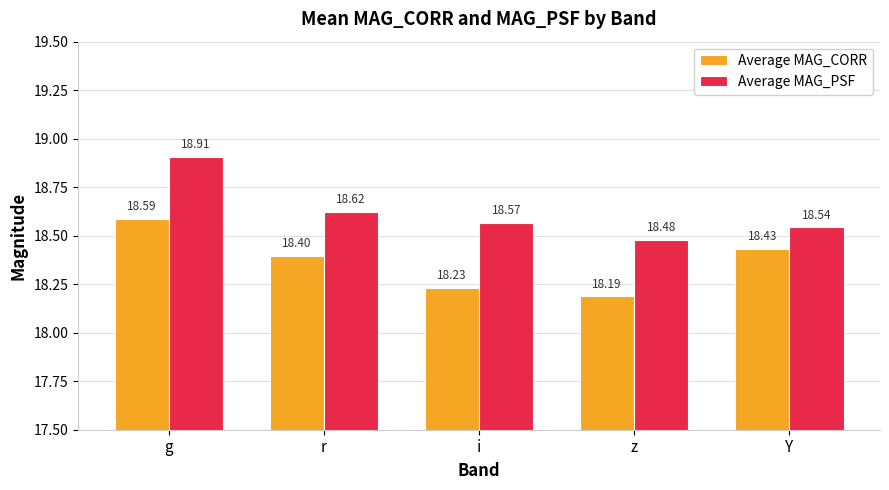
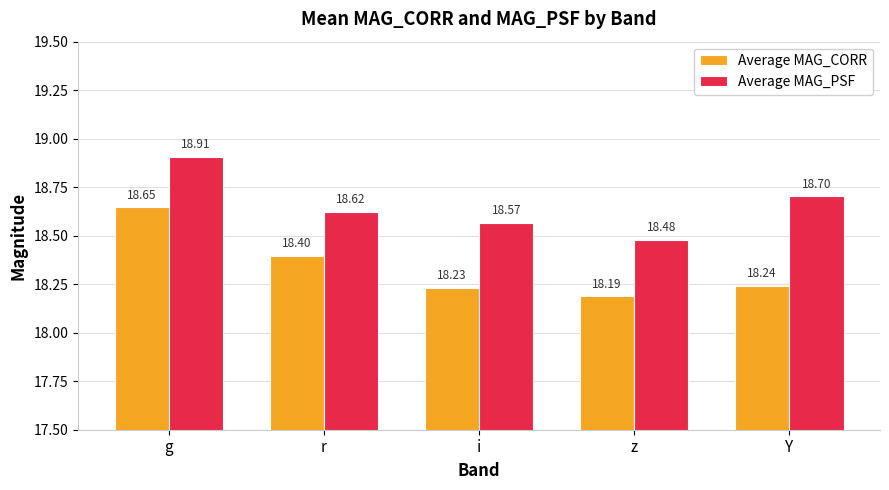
  {
    "Average MAG_CORR": {
-     "g": 18.59,
+     "g": 18.65,
      "r": 18.40,
      "i": 18.23,
      "z": 18.19,
-     "Y": 18.43
+     "Y": 18.24
    },
    "Average MAG_PSF": {
      "g": 18.91,
      "r": 18.62,
      "i": 18.57,
      "z": 18.48,
-     "Y": 18.54
+     "Y": 18.70
    }
  }
